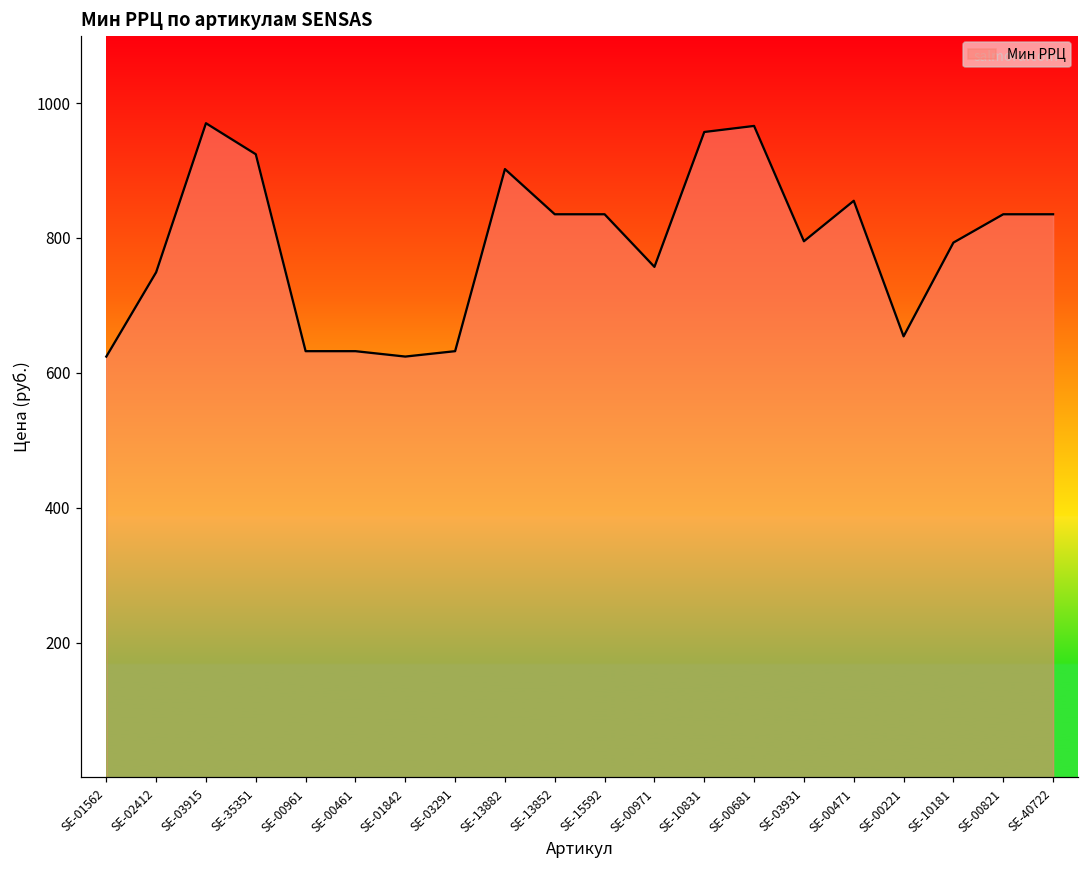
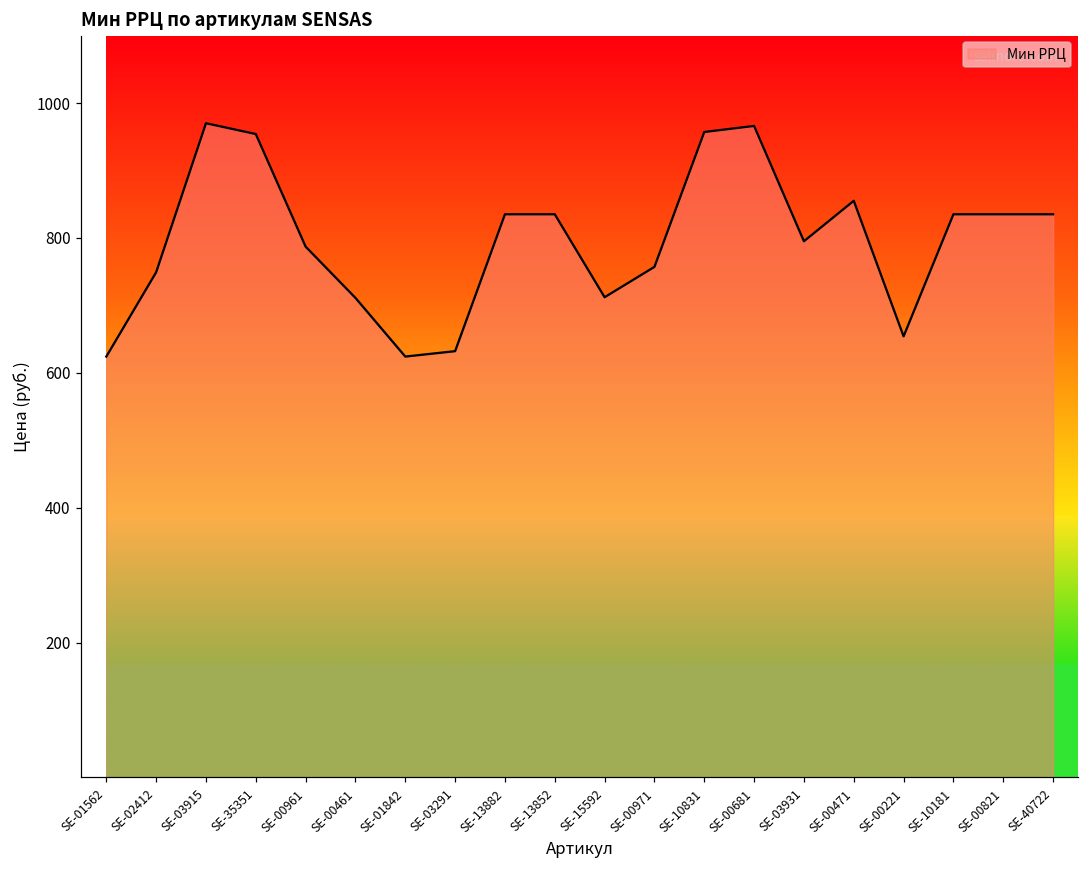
  {
    "SE-01562": 620,
    "SE-02412": 750,
    "SE-03915": 970,
-   "SE-35351": 920,
-   "SE-00961": 630,
-   "SE-00461": 630,
+   "SE-35351": 950,
+   "SE-00961": 790,
+   "SE-00461": 710,
    "SE-01842": 620,
    "SE-03291": 630,
-   "SE-13882": 900,
+   "SE-13882": 840,
    "SE-13852": 840,
-   "SE-15592": 840,
+   "SE-15592": 710,
    "SE-00971": 760,
    "SE-10831": 960,
    "SE-00681": 970,
    "SE-03931": 800,
    "SE-00471": 860,
    "SE-00221": 650,
-   "SE-10181": 790,
+   "SE-10181": 840,
    "SE-00821": 840,
    "SE-40722": 840
  }
